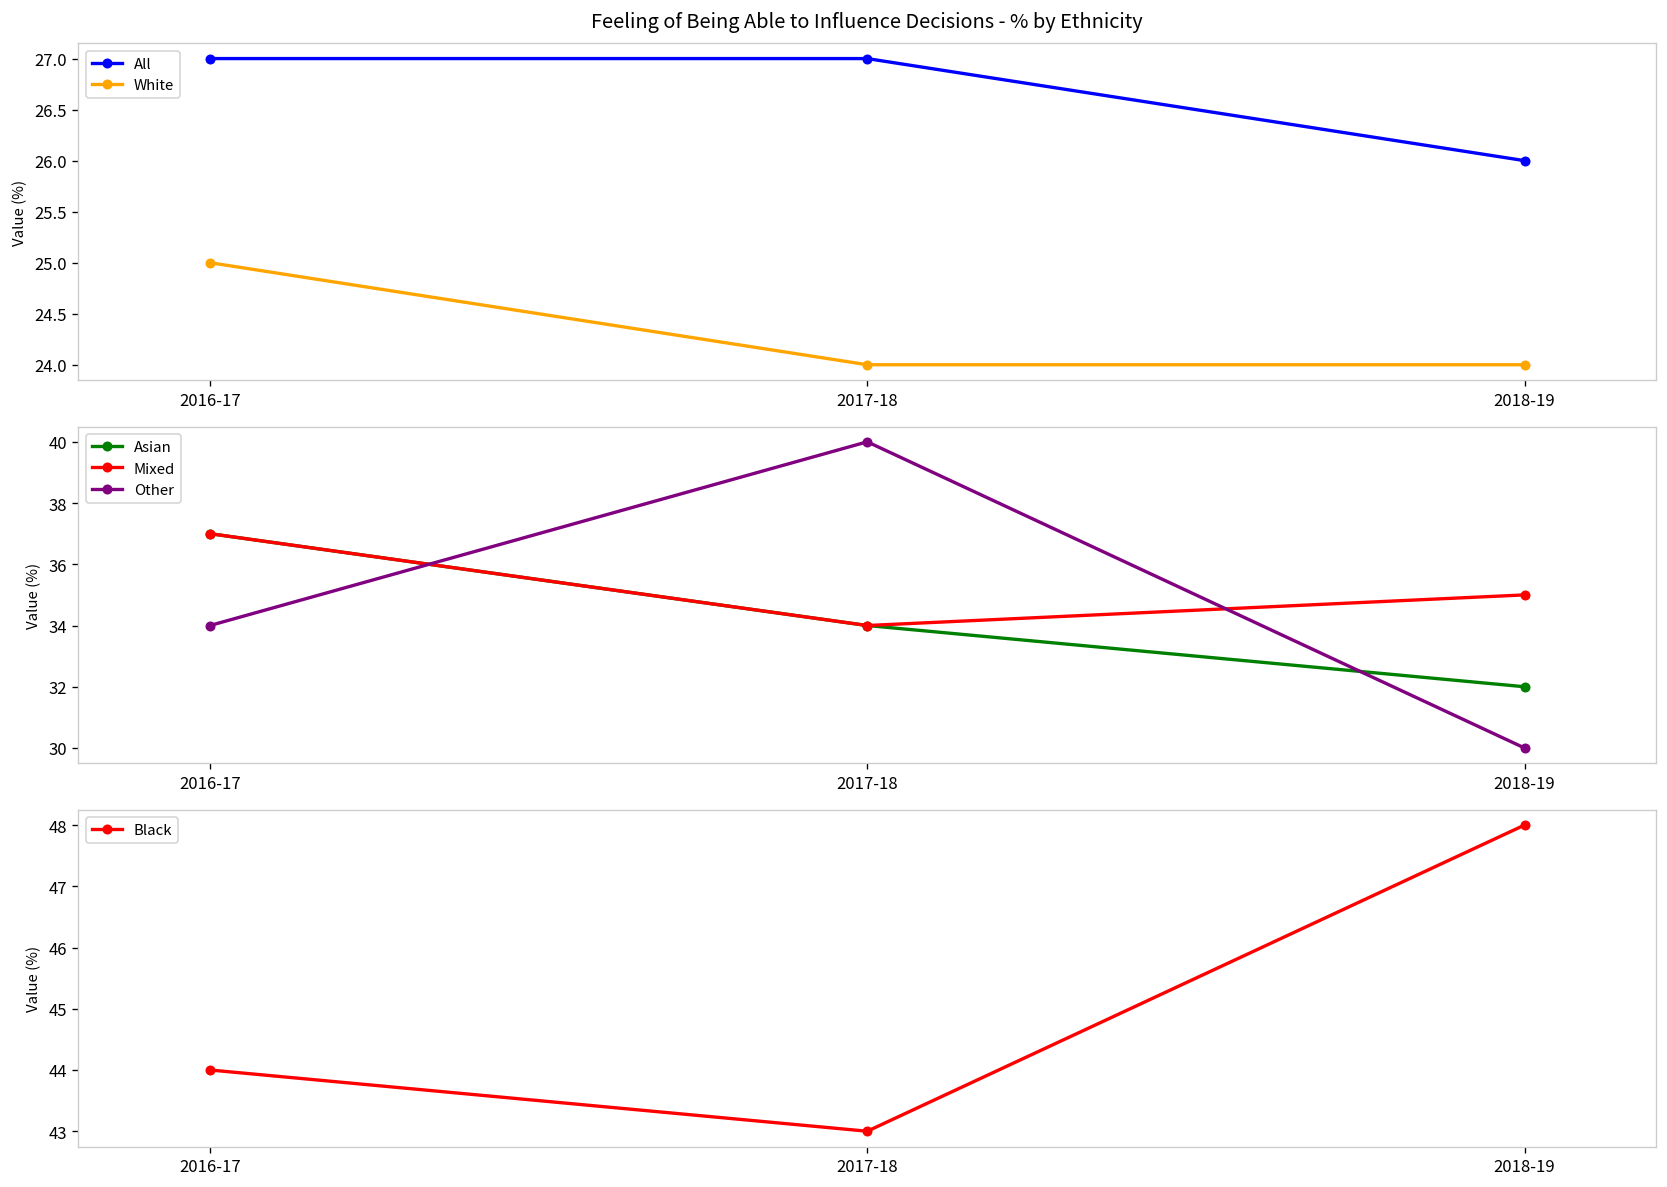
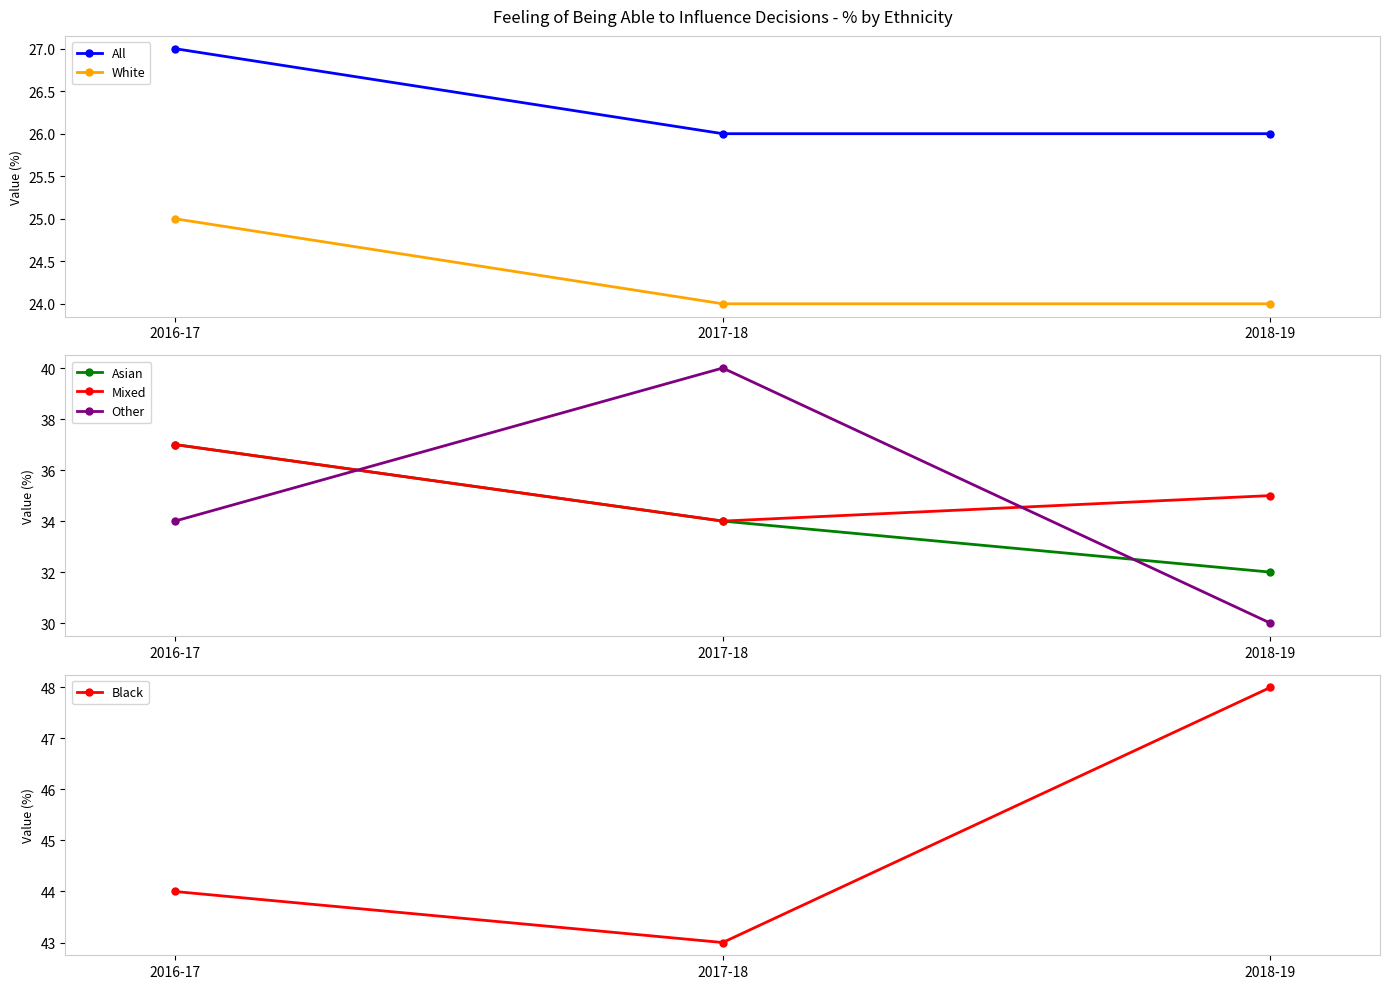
  {
    "Feeling of Being Able to Influence Decisions - % by Ethnicity": {
      "All": {
        "2016-17": 27,
-       "2017-18": 27,
+       "2017-18": 26,
        "2018-19": 26
      },
      "White": {
        "2016-17": 25,
        "2017-18": 24,
        "2018-19": 24
      }
    }
  }
